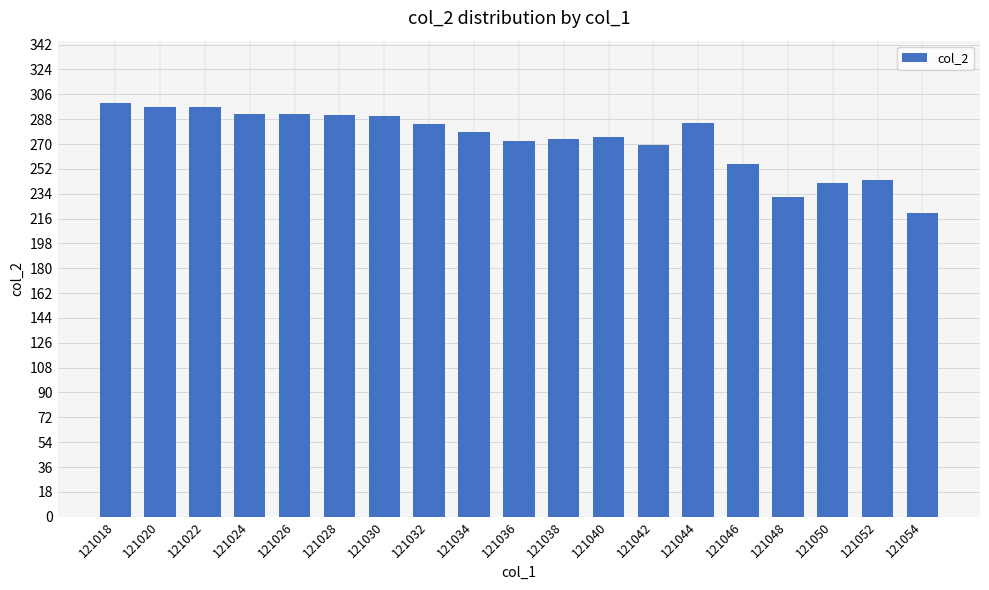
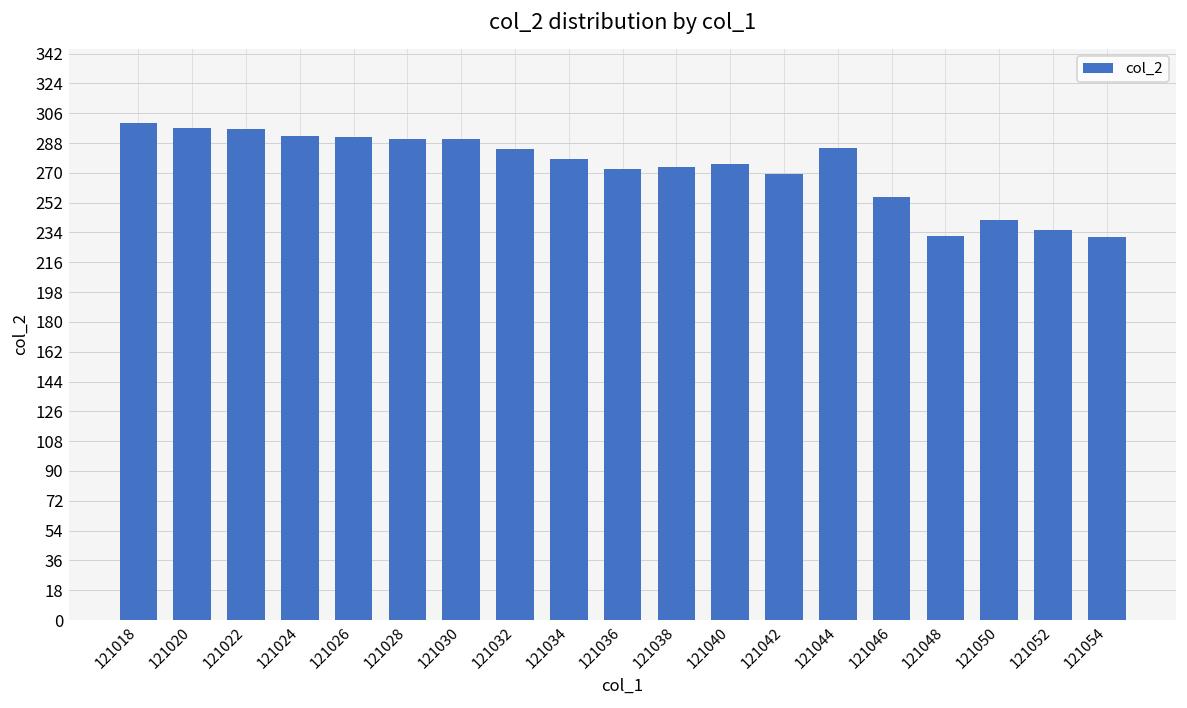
  {
    "121018": 300,
    "121020": 297,
    "121022": 297,
    "121024": 292,
    "121026": 292,
    "121028": 291,
    "121030": 290,
    "121032": 284,
    "121034": 278,
    "121036": 272,
    "121038": 274,
    "121040": 275,
    "121042": 269,
    "121044": 285,
    "121046": 256,
    "121048": 232,
    "121050": 242,
-   "121052": 244,
-   "121054": 220
+   "121052": 235,
+   "121054": 232
  }
